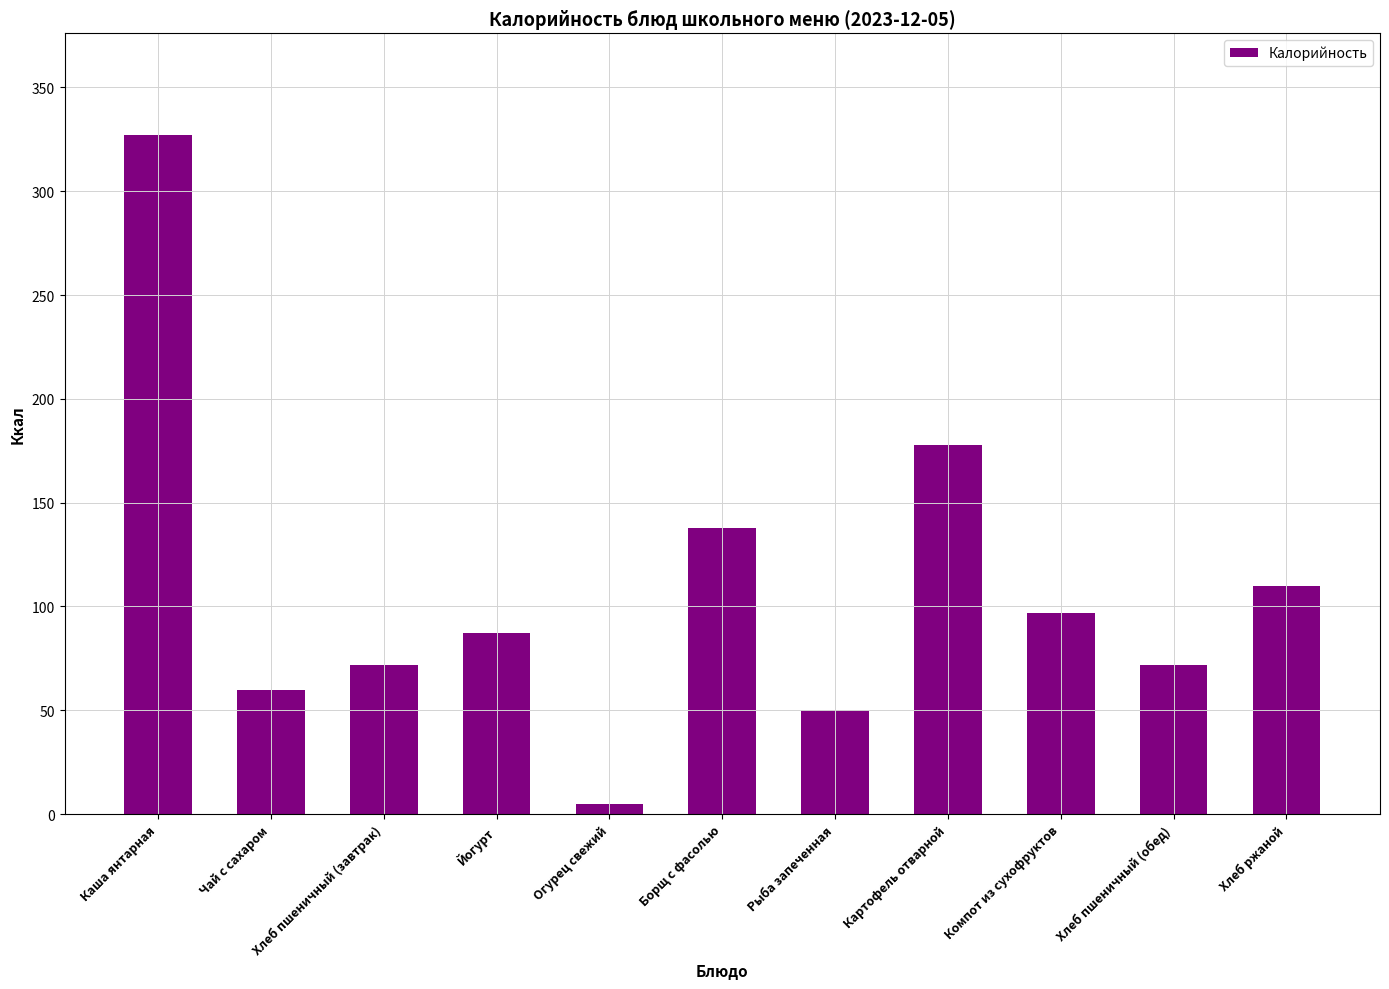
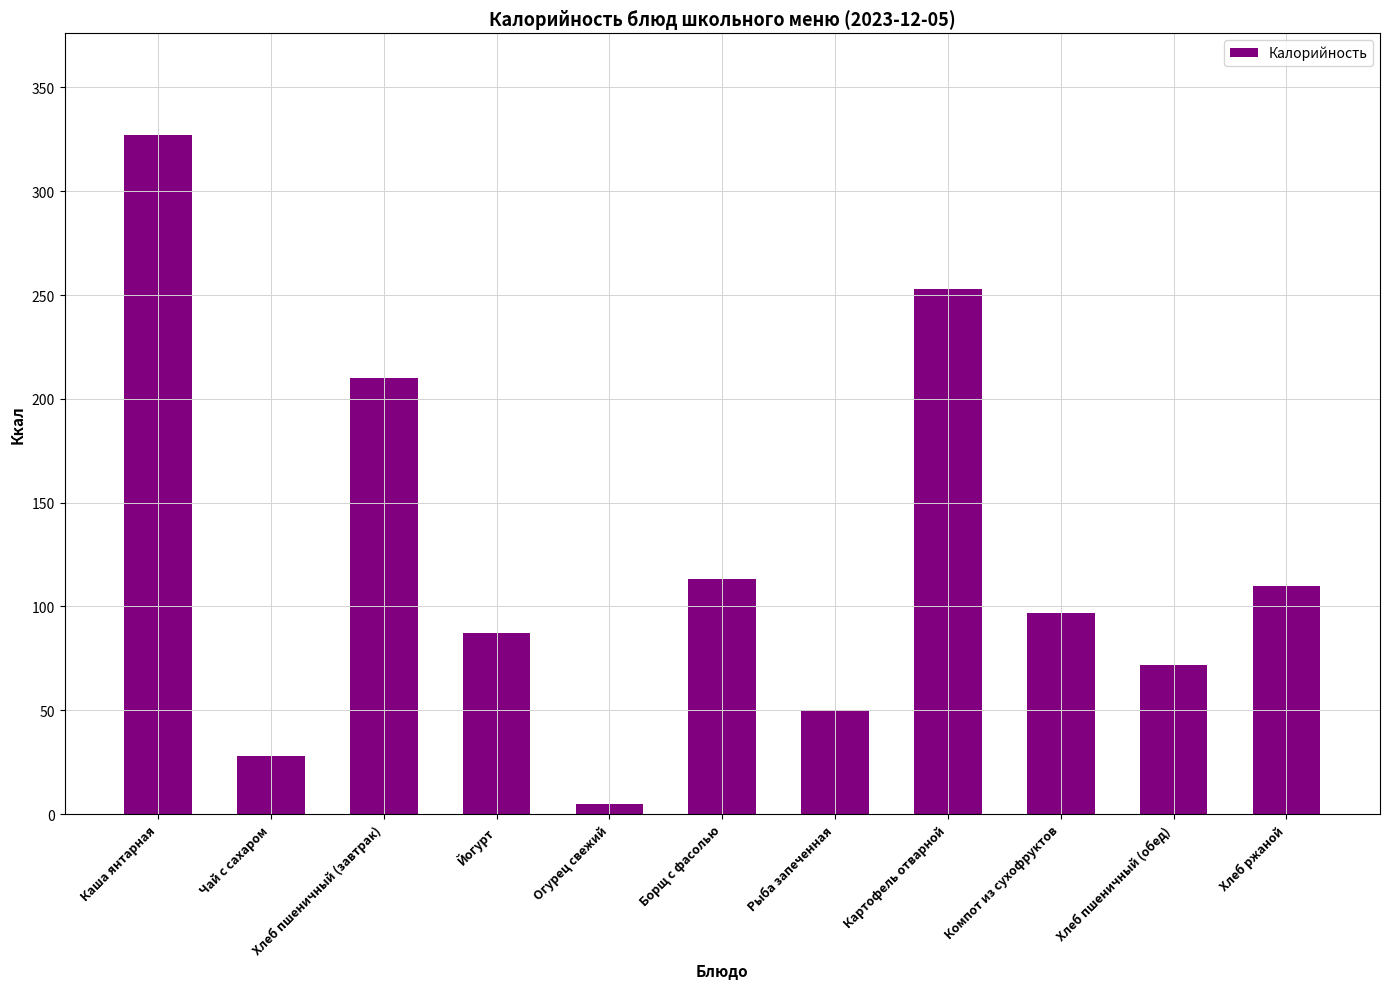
  {
    "Каша янтарная": 327,
-   "Чай с сахаром": 60,
-   "Хлеб пшеничный (завтрак)": 72,
+   "Чай с сахаром": 28,
+   "Хлеб пшеничный (завтрак)": 210,
    "Йогурт": 87,
    "Огурец свежий": 5,
-   "Борщ с фасолью": 138,
+   "Борщ с фасолью": 113,
    "Рыба запеченная": 50,
-   "Картофель отварной": 178,
+   "Картофель отварной": 253,
    "Компот из сухофруктов": 97,
    "Хлеб пшеничный (обед)": 72,
    "Хлеб ржаной": 110
  }
